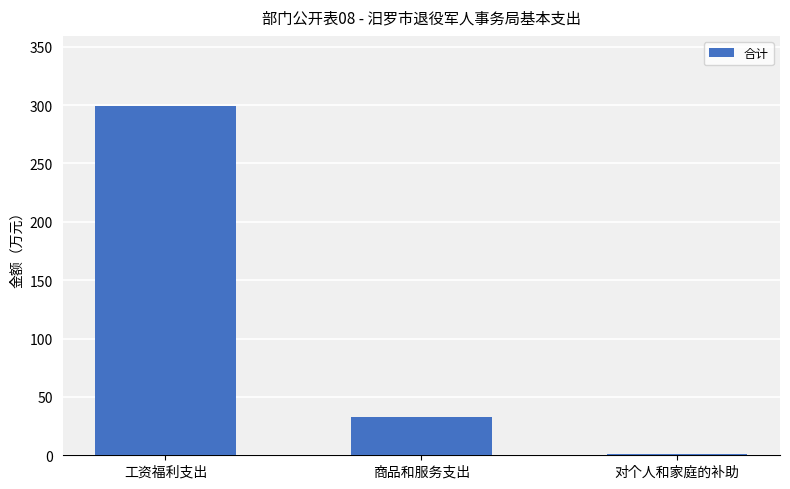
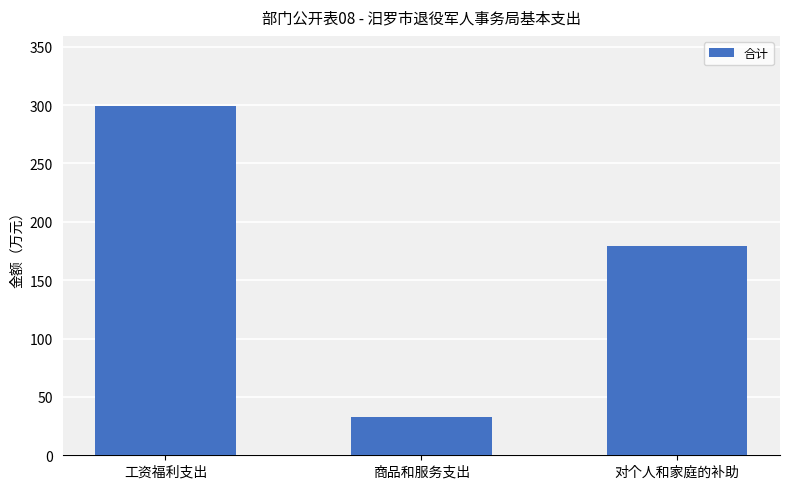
  {
    "工资福利支出": 299,
    "商品和服务支出": 33,
-   "对个人和家庭的补助": 1
+   "对个人和家庭的补助": 179
  }
